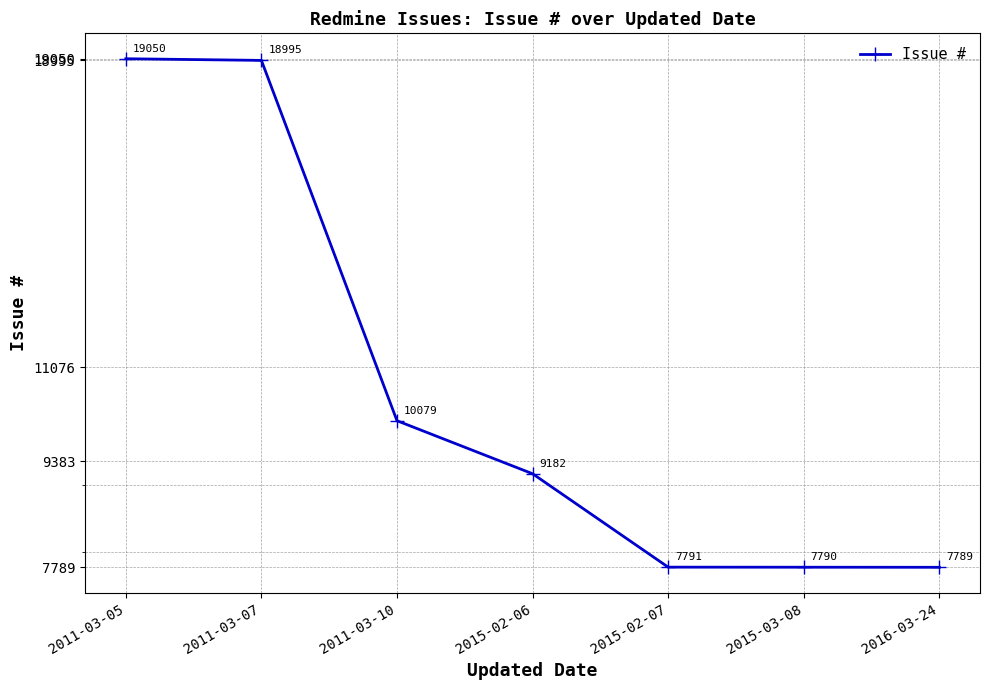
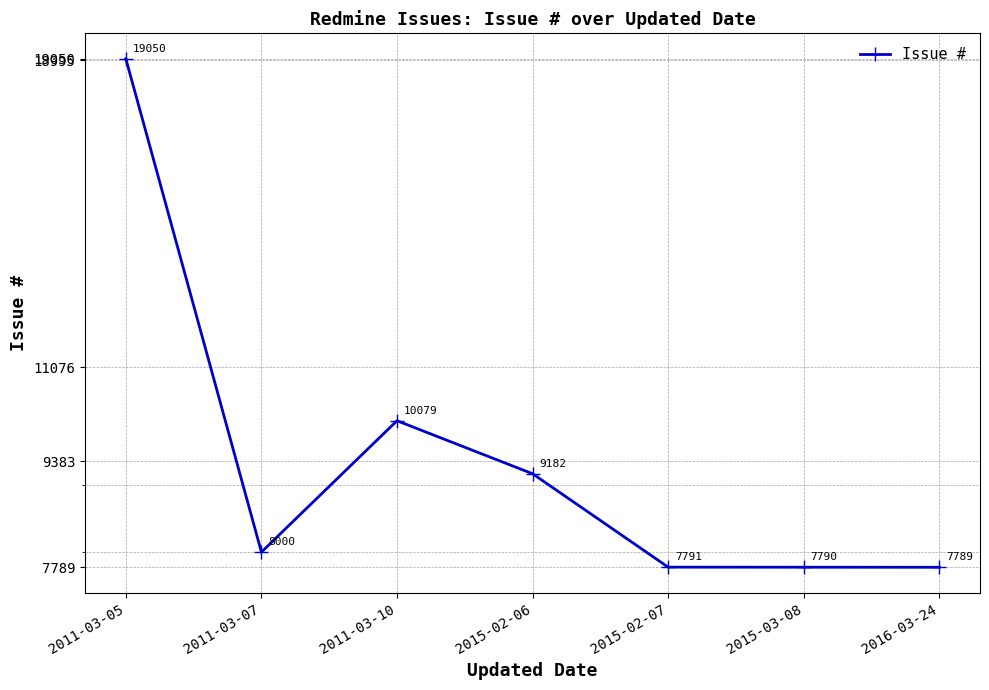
  {
    "2011-03-05": 19050,
-   "2011-03-07": 18995,
+   "2011-03-07": 8000,
    "2011-03-10": 10079,
    "2015-02-06": 9182,
    "2015-02-07": 7791,
    "2015-03-08": 7790,
    "2016-03-24": 7789
  }
